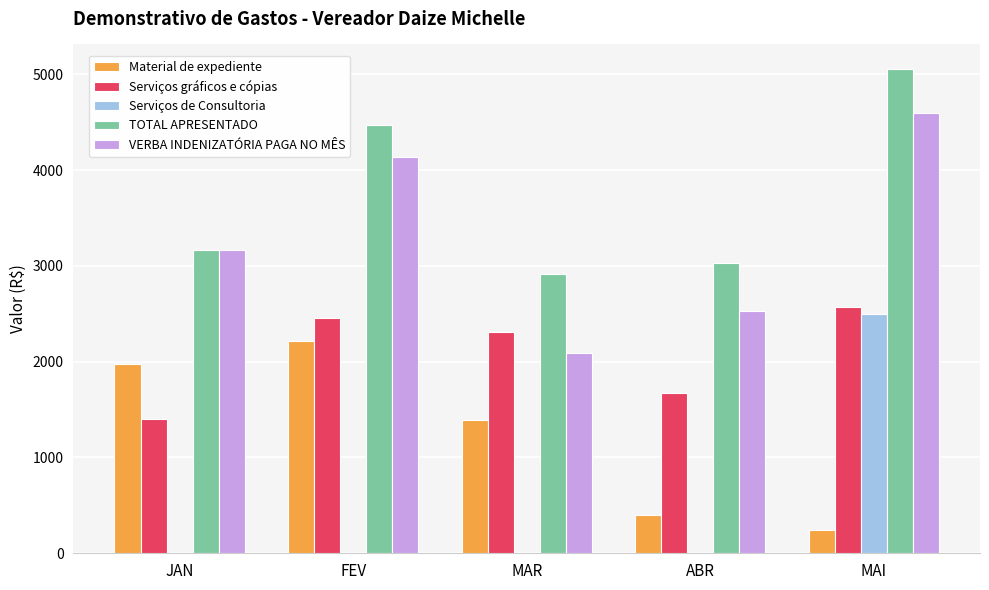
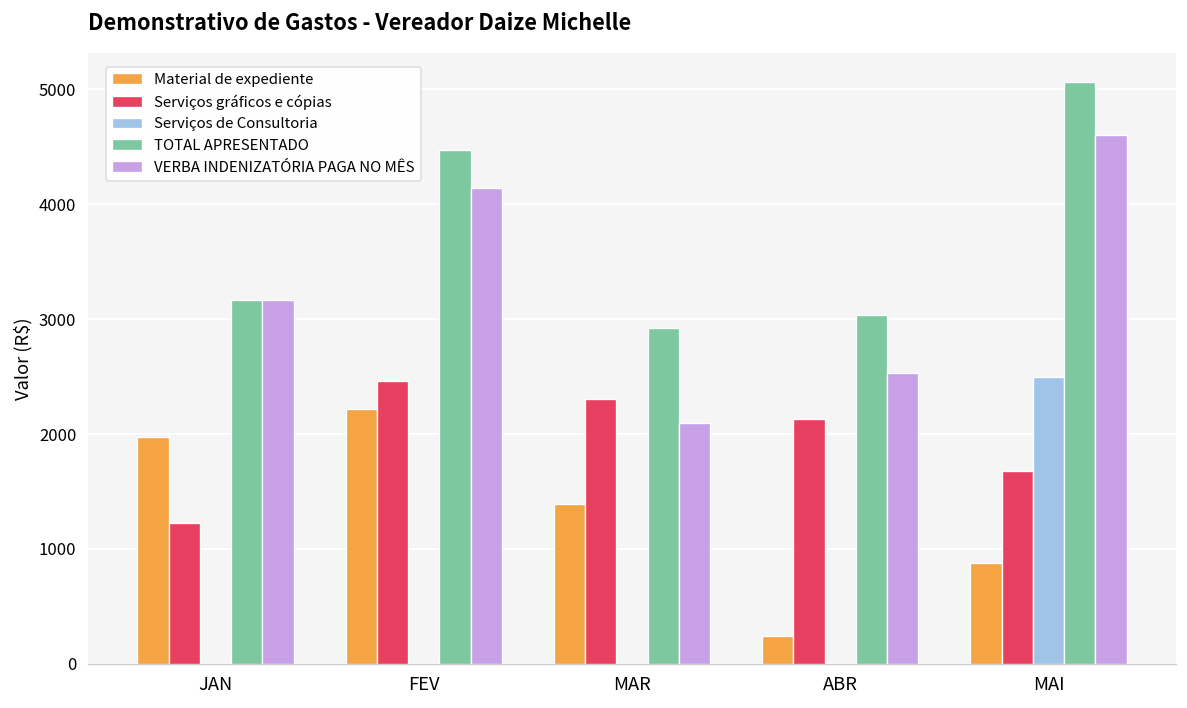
  {
    "Material de expediente": {
      "JAN": 2000,
      "FEV": 2200,
      "MAR": 1400,
-     "ABR": 400,
-     "MAI": 200
+     "ABR": 200,
+     "MAI": 900
    },
    "Serviços gráficos e cópias": {
-     "JAN": 1400,
+     "JAN": 1200,
      "FEV": 2500,
      "MAR": 2300,
-     "ABR": 1700,
-     "MAI": 2600
+     "ABR": 2100,
+     "MAI": 1700
    },
    "TOTAL APRESENTADO": {
      "JAN": 3200,
      "FEV": 4500,
      "MAR": 2900,
      "ABR": 3000,
      "MAI": 5100
    }
  }
